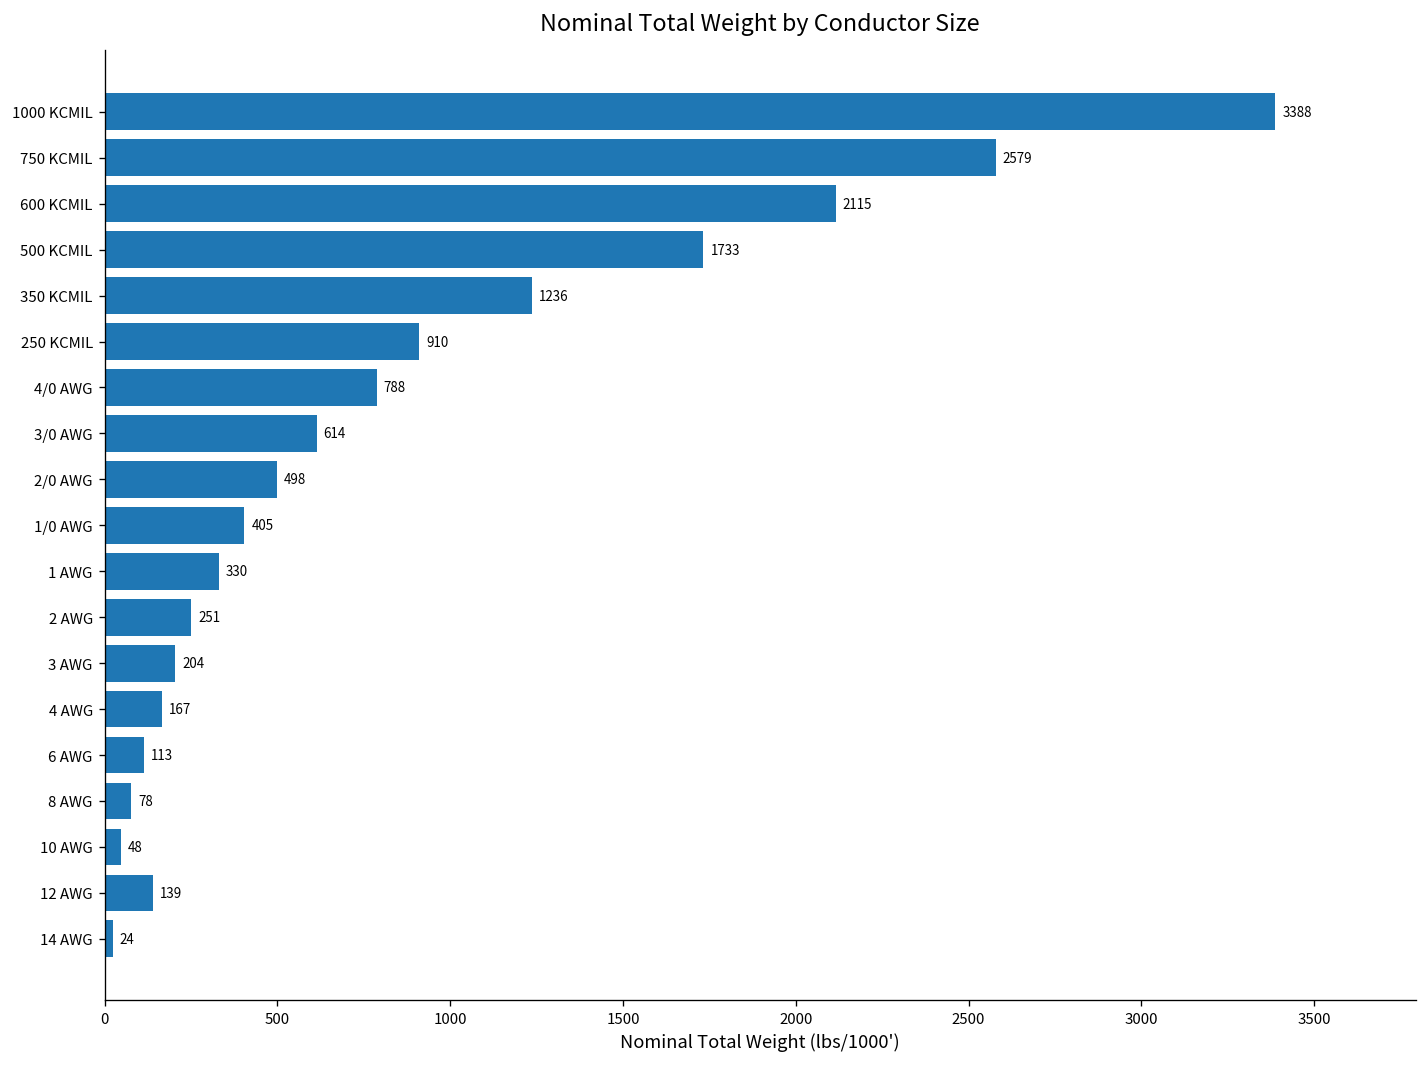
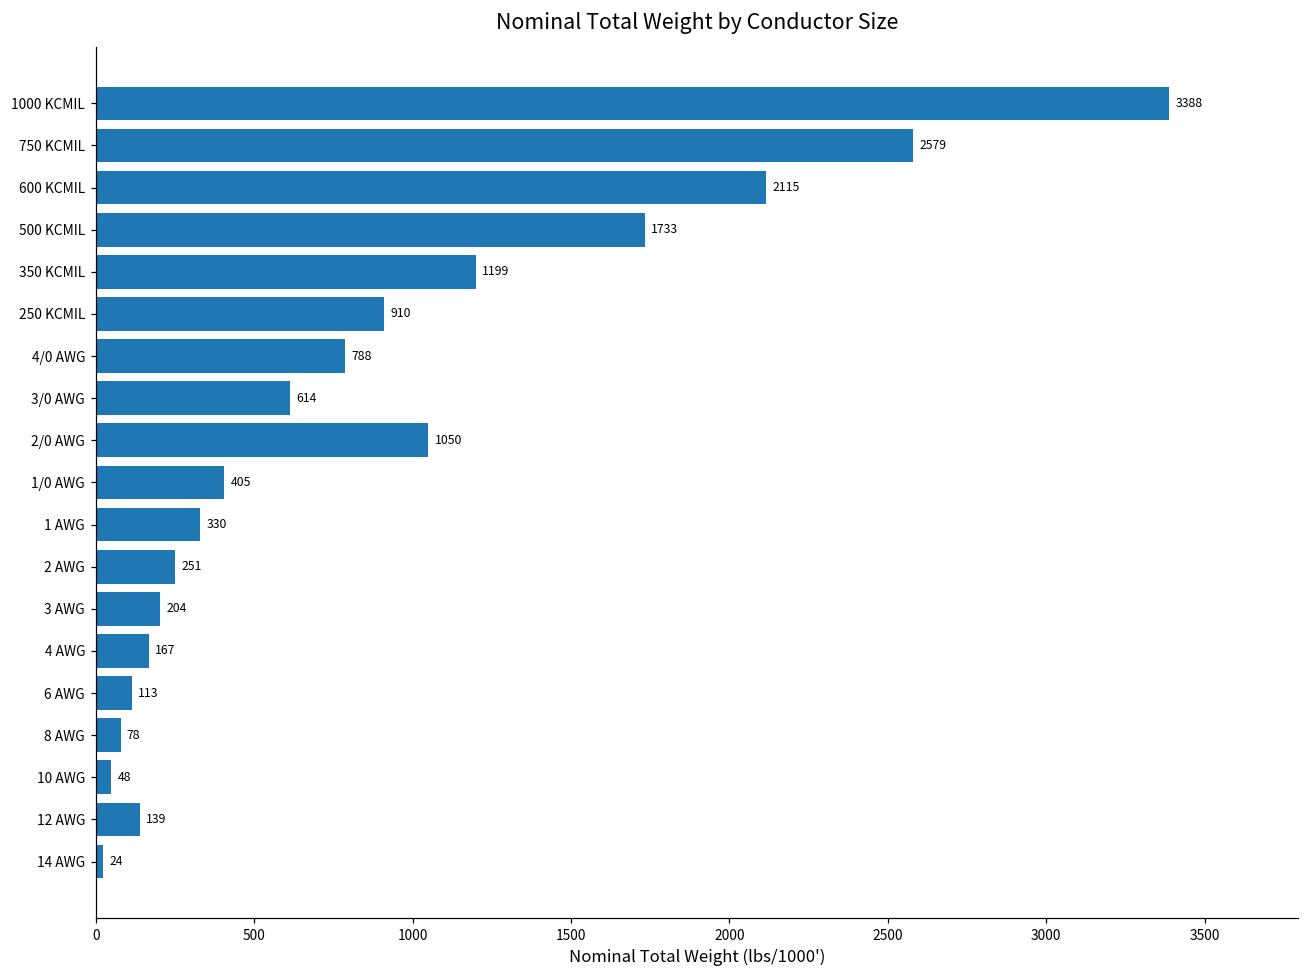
  {
    "1000 KCMIL": 3388,
    "750 KCMIL": 2579,
    "600 KCMIL": 2115,
    "500 KCMIL": 1733,
-   "350 KCMIL": 1236,
+   "350 KCMIL": 1199,
    "250 KCMIL": 910,
    "4/0 AWG": 788,
    "3/0 AWG": 614,
-   "2/0 AWG": 498,
+   "2/0 AWG": 1050,
    "1/0 AWG": 405,
    "1 AWG": 330,
    "2 AWG": 251,
    "3 AWG": 204,
    "4 AWG": 167,
    "6 AWG": 113,
    "8 AWG": 78,
    "10 AWG": 48,
    "12 AWG": 139,
    "14 AWG": 24
  }
